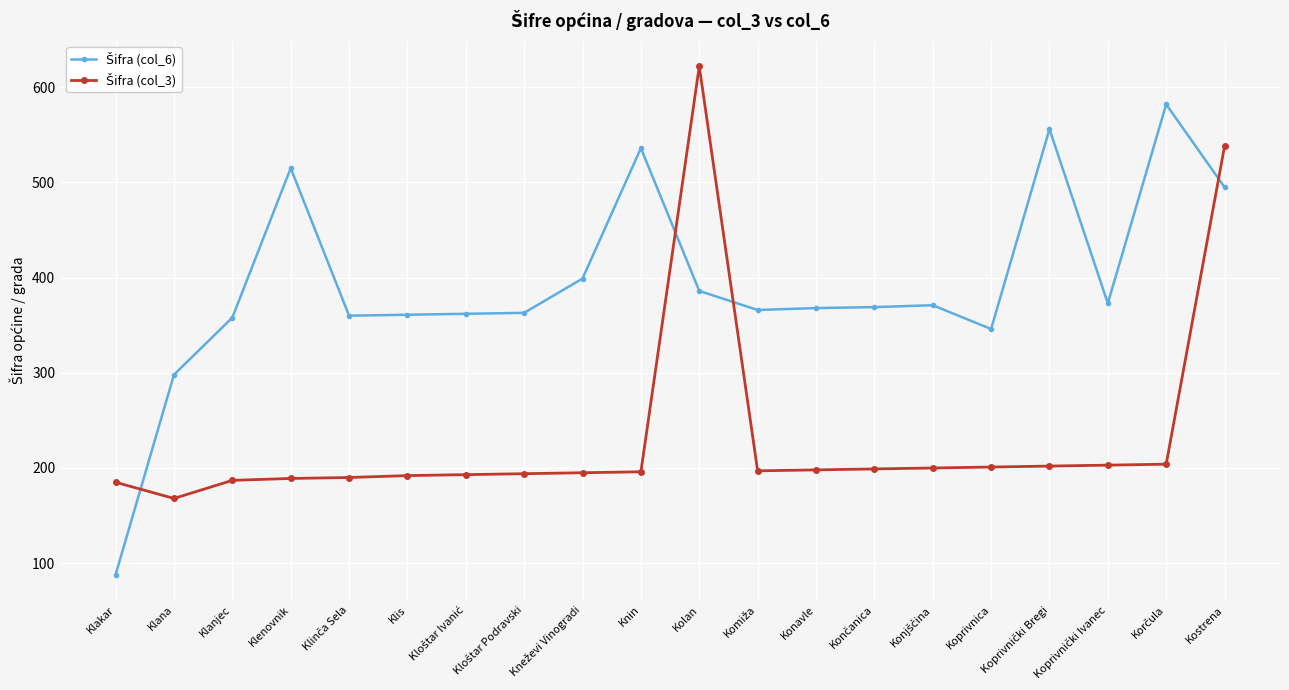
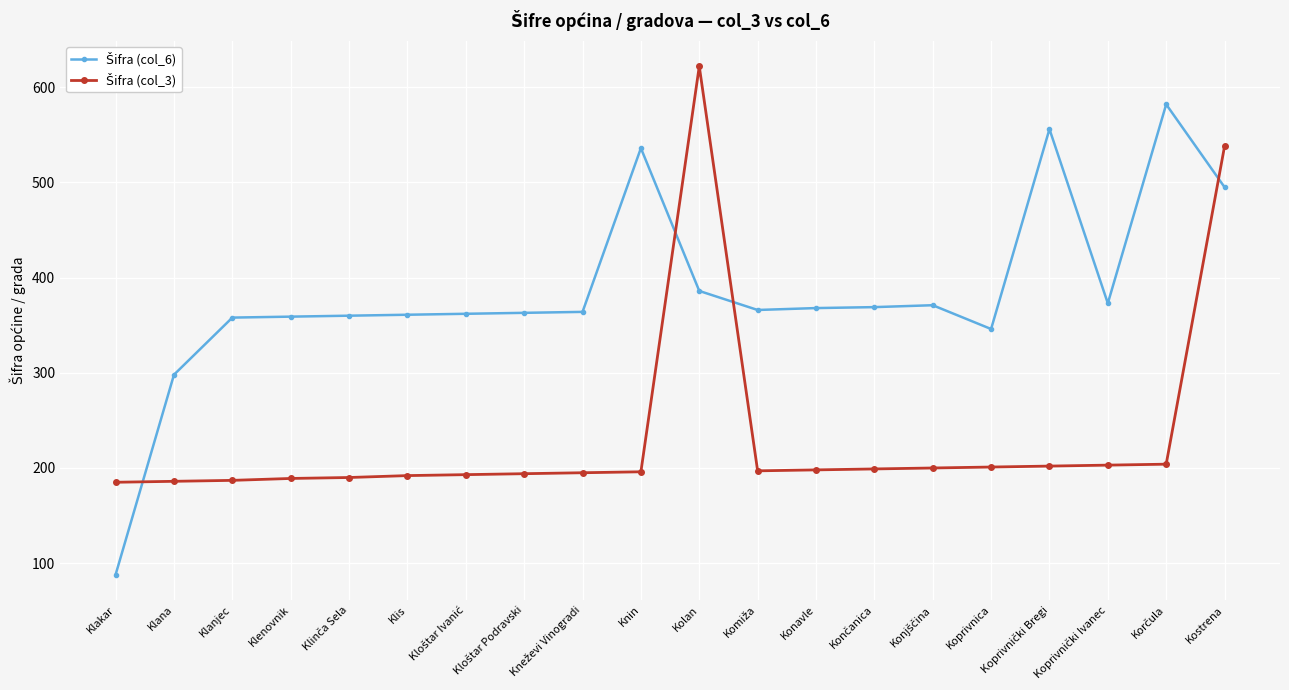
  {
    "Šifra (col_6)": {
      "Klakar": 90,
      "Klana": 300,
      "Klanjec": 360,
-     "Klenovnik": 520,
+     "Klenovnik": 360,
      "Klinča Sela": 360,
      "Klis": 360,
      "Kloštar Ivanić": 360,
      "Kloštar Podravski": 360,
-     "Kneževi Vinogradi": 400,
+     "Kneževi Vinogradi": 360,
      "Knin": 540,
      "Kolan": 390,
      "Komiža": 370,
      "Konavle": 370,
      "Končanica": 370,
      "Konjščina": 370,
      "Koprivnica": 350,
      "Koprivnički Bregi": 560,
      "Koprivnički Ivanec": 370,
      "Korčula": 580,
      "Kostrena": 500
    },
    "Šifra (col_3)": {
      "Klakar": 190,
-     "Klana": 170,
+     "Klana": 190,
      "Klanjec": 190,
      "Klenovnik": 190,
      "Klinča Sela": 190,
      "Klis": 190,
      "Kloštar Ivanić": 190,
      "Kloštar Podravski": 190,
      "Kneževi Vinogradi": 200,
      "Knin": 200,
      "Kolan": 620,
      "Komiža": 200,
      "Konavle": 200,
      "Končanica": 200,
      "Konjščina": 200,
      "Koprivnica": 200,
      "Koprivnički Bregi": 200,
      "Koprivnički Ivanec": 200,
      "Korčula": 200,
      "Kostrena": 540
    }
  }
